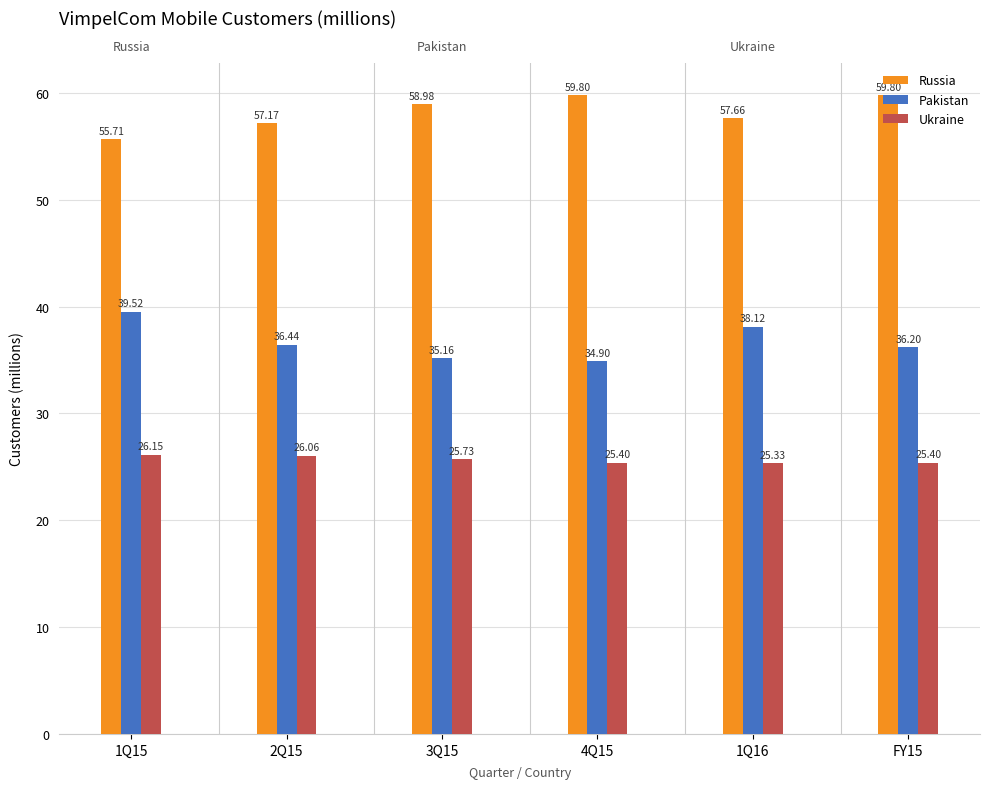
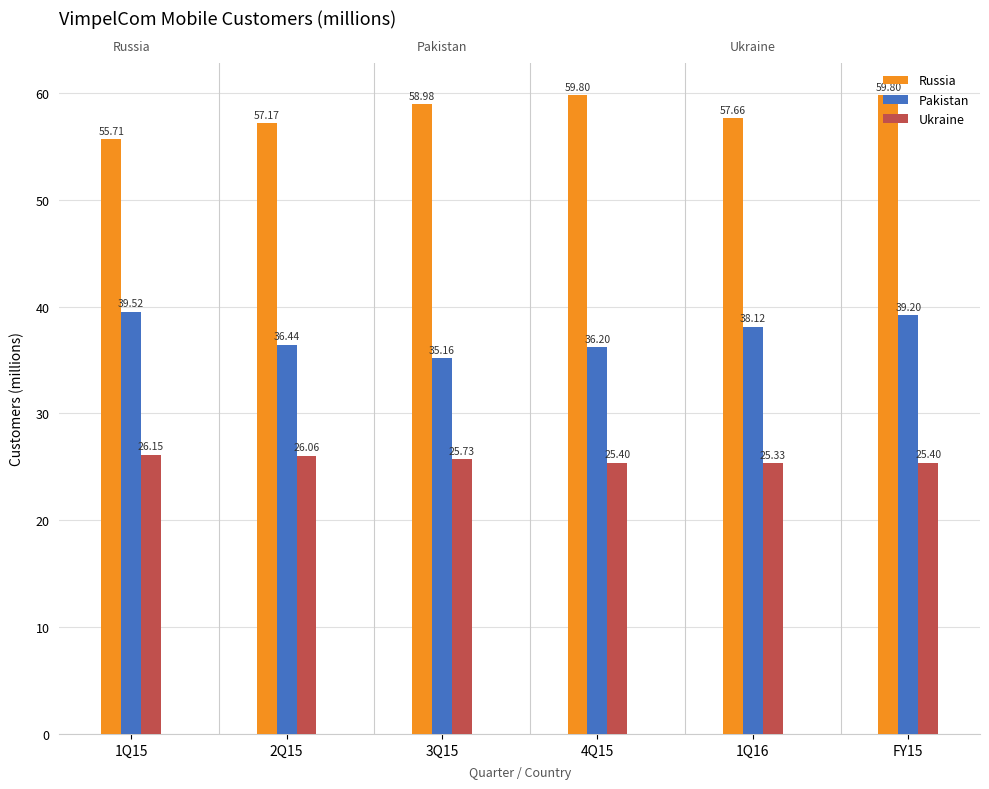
  {
    "Pakistan": {
      "1Q15": 39.52,
      "2Q15": 36.44,
      "3Q15": 35.16,
-     "4Q15": 34.90,
+     "4Q15": 36.20,
      "1Q16": 38.12,
-     "FY15": 36.20
+     "FY15": 39.20
    }
  }
